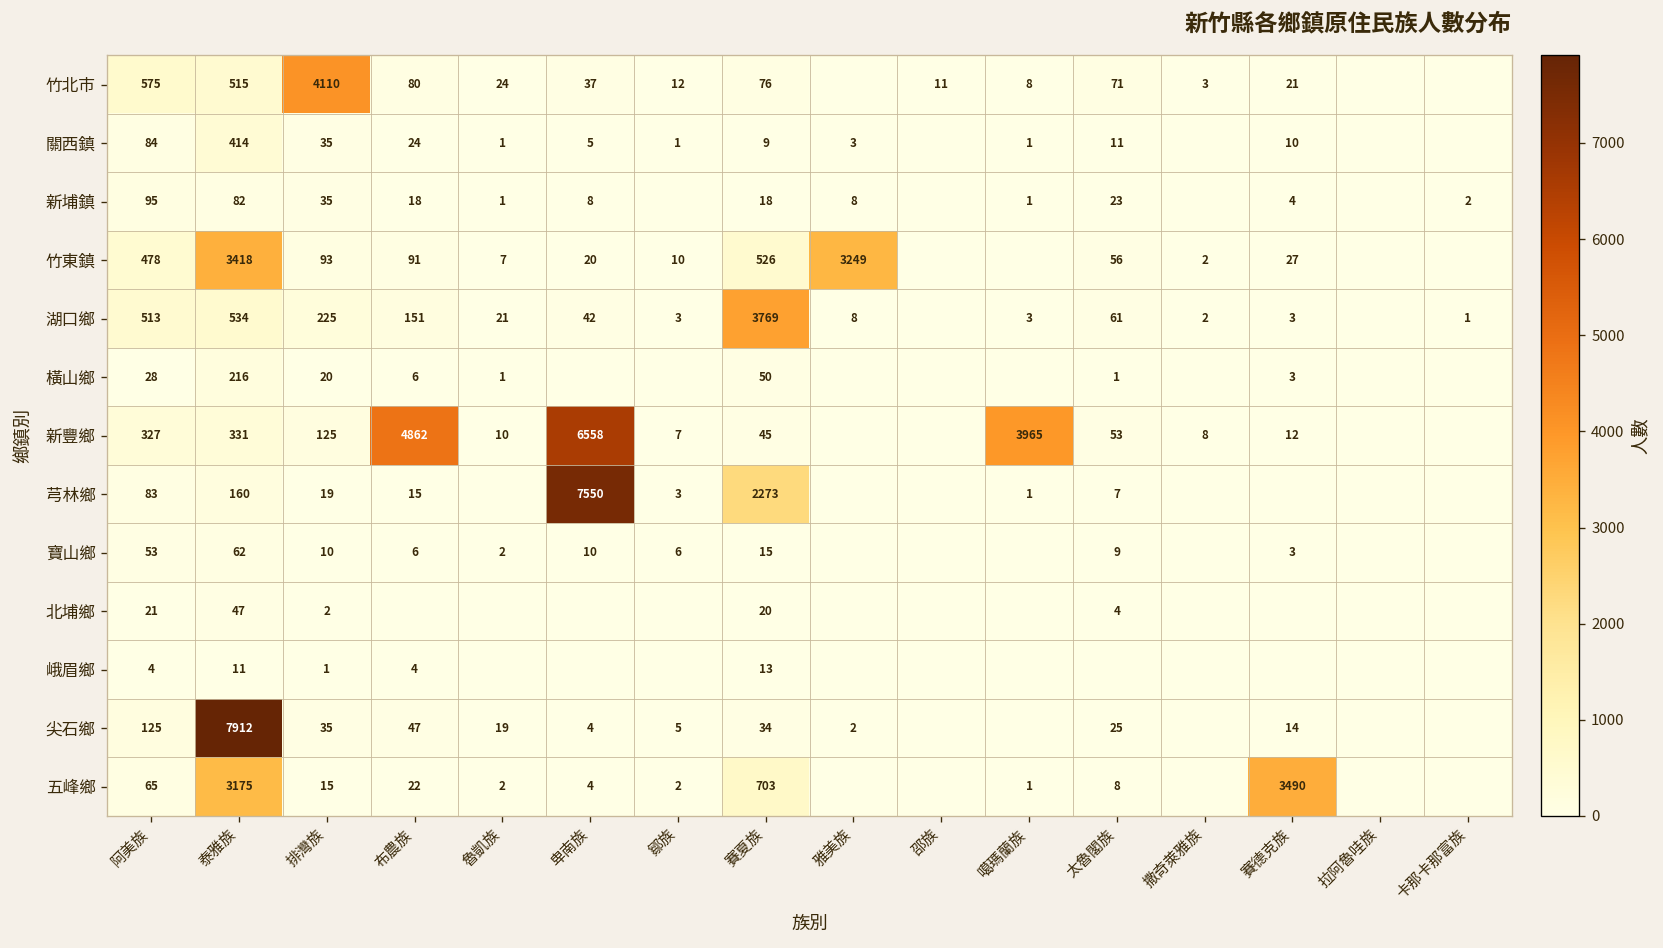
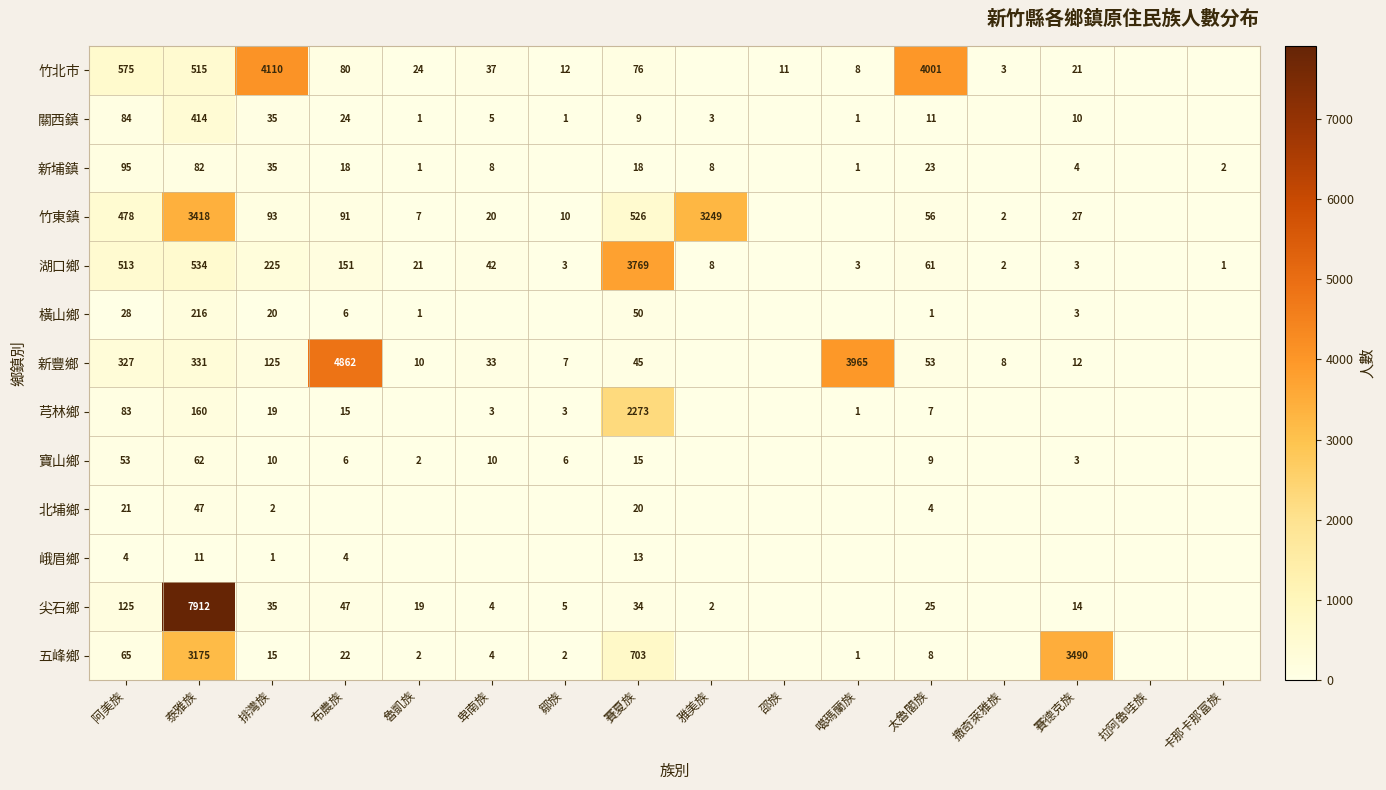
  {
    "竹北市": {
      "阿美族": 575,
      "泰雅族": 515,
      "排灣族": 4110,
      "布農族": 80,
      "魯凱族": 24,
      "卑南族": 37,
      "鄒族": 12,
      "賽夏族": 76,
      "邵族": 11,
      "噶瑪蘭族": 8,
-     "太魯閣族": 71,
+     "太魯閣族": 4001,
      "撒奇萊雅族": 3,
      "賽德克族": 21
    },
    "關西鎮": {
      "阿美族": 84,
      "泰雅族": 414,
      "排灣族": 35,
      "布農族": 24,
      "魯凱族": 1,
      "卑南族": 5,
      "鄒族": 1,
      "賽夏族": 9,
      "雅美族": 3,
      "噶瑪蘭族": 1,
      "太魯閣族": 11,
      "賽德克族": 10
    },
    "新埔鎮": {
      "阿美族": 95,
      "泰雅族": 82,
      "排灣族": 35,
      "布農族": 18,
      "魯凱族": 1,
      "卑南族": 8,
      "賽夏族": 18,
      "雅美族": 8,
      "噶瑪蘭族": 1,
      "太魯閣族": 23,
      "賽德克族": 4,
      "卡那卡那富族": 2
    },
    "竹東鎮": {
      "阿美族": 478,
      "泰雅族": 3418,
      "排灣族": 93,
      "布農族": 91,
      "魯凱族": 7,
      "卑南族": 20,
      "鄒族": 10,
      "賽夏族": 526,
      "雅美族": 3249,
      "太魯閣族": 56,
      "撒奇萊雅族": 2,
      "賽德克族": 27
    },
    "湖口鄉": {
      "阿美族": 513,
      "泰雅族": 534,
      "排灣族": 225,
      "布農族": 151,
      "魯凱族": 21,
      "卑南族": 42,
      "鄒族": 3,
      "賽夏族": 3769,
      "雅美族": 8,
      "噶瑪蘭族": 3,
      "太魯閣族": 61,
      "撒奇萊雅族": 2,
      "賽德克族": 3,
      "卡那卡那富族": 1
    },
    "橫山鄉": {
      "阿美族": 28,
      "泰雅族": 216,
      "排灣族": 20,
      "布農族": 6,
      "魯凱族": 1,
      "賽夏族": 50,
      "太魯閣族": 1,
      "賽德克族": 3
    },
    "新豐鄉": {
      "阿美族": 327,
      "泰雅族": 331,
      "排灣族": 125,
      "布農族": 4862,
      "魯凱族": 10,
-     "卑南族": 6558,
+     "卑南族": 33,
      "鄒族": 7,
      "賽夏族": 45,
      "噶瑪蘭族": 3965,
      "太魯閣族": 53,
      "撒奇萊雅族": 8,
      "賽德克族": 12
    },
    "芎林鄉": {
      "阿美族": 83,
      "泰雅族": 160,
      "排灣族": 19,
      "布農族": 15,
-     "卑南族": 7550,
+     "卑南族": 3,
      "鄒族": 3,
      "賽夏族": 2273,
      "噶瑪蘭族": 1,
      "太魯閣族": 7
    },
    "寶山鄉": {
      "阿美族": 53,
      "泰雅族": 62,
      "排灣族": 10,
      "布農族": 6,
      "魯凱族": 2,
      "卑南族": 10,
      "鄒族": 6,
      "賽夏族": 15,
      "太魯閣族": 9,
      "賽德克族": 3
    },
    "北埔鄉": {
      "阿美族": 21,
      "泰雅族": 47,
      "排灣族": 2,
      "賽夏族": 20,
      "太魯閣族": 4
    },
    "峨眉鄉": {
      "阿美族": 4,
      "泰雅族": 11,
      "排灣族": 1,
      "布農族": 4,
      "賽夏族": 13
    },
    "尖石鄉": {
      "阿美族": 125,
      "泰雅族": 7912,
      "排灣族": 35,
      "布農族": 47,
      "魯凱族": 19,
      "卑南族": 4,
      "鄒族": 5,
      "賽夏族": 34,
      "雅美族": 2,
      "太魯閣族": 25,
      "賽德克族": 14
    },
    "五峰鄉": {
      "阿美族": 65,
      "泰雅族": 3175,
      "排灣族": 15,
      "布農族": 22,
      "魯凱族": 2,
      "卑南族": 4,
      "鄒族": 2,
      "賽夏族": 703,
      "噶瑪蘭族": 1,
      "太魯閣族": 8,
      "賽德克族": 3490
    }
  }
